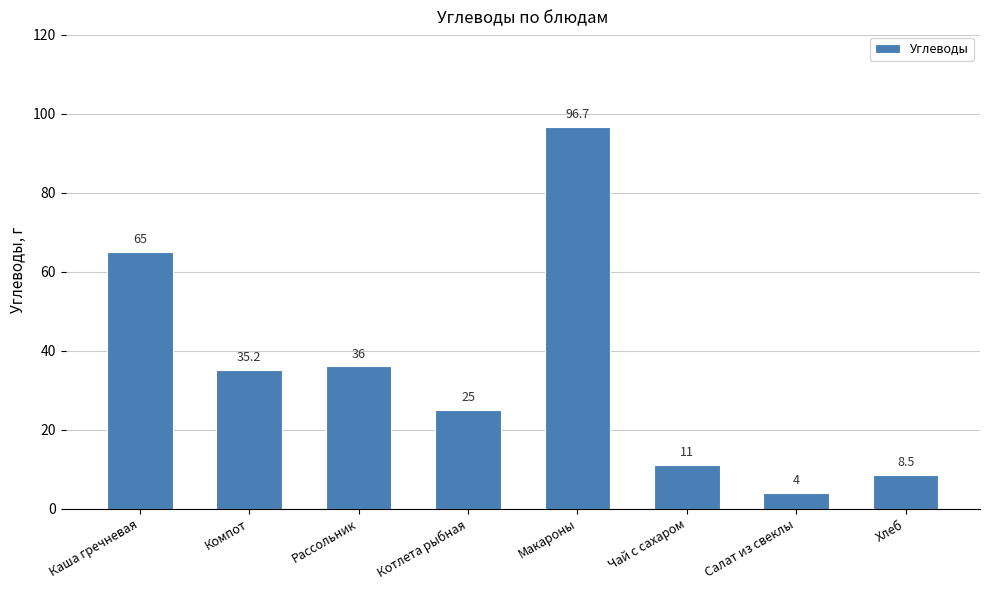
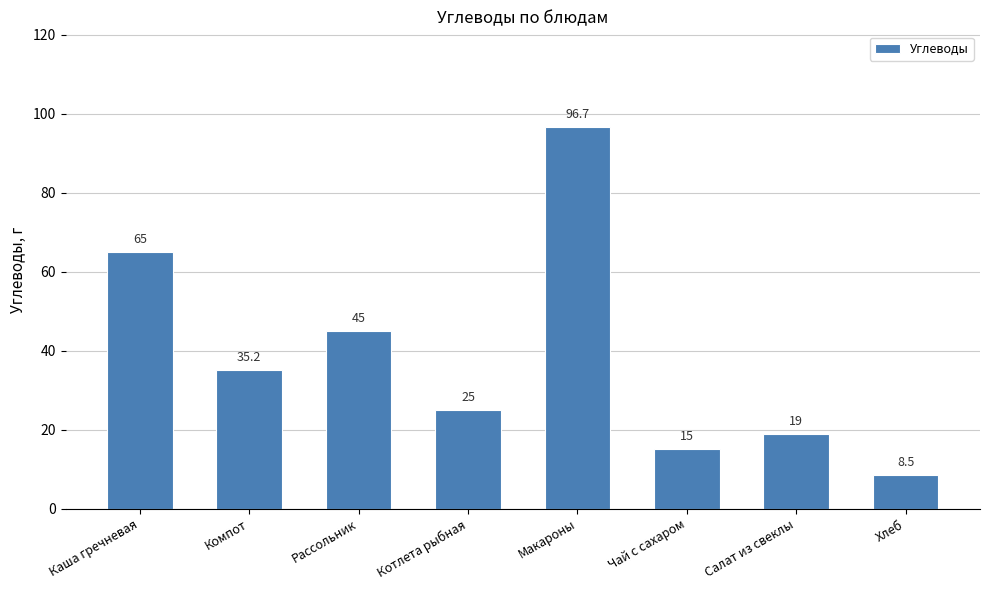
  {
    "Каша гречневая": 65,
    "Компот": 35.2,
-   "Рассольник": 36,
+   "Рассольник": 45,
    "Котлета рыбная": 25,
    "Макароны": 96.7,
-   "Чай с сахаром": 11,
-   "Салат из свеклы": 4,
+   "Чай с сахаром": 15,
+   "Салат из свеклы": 19,
    "Хлеб": 8.5
  }
